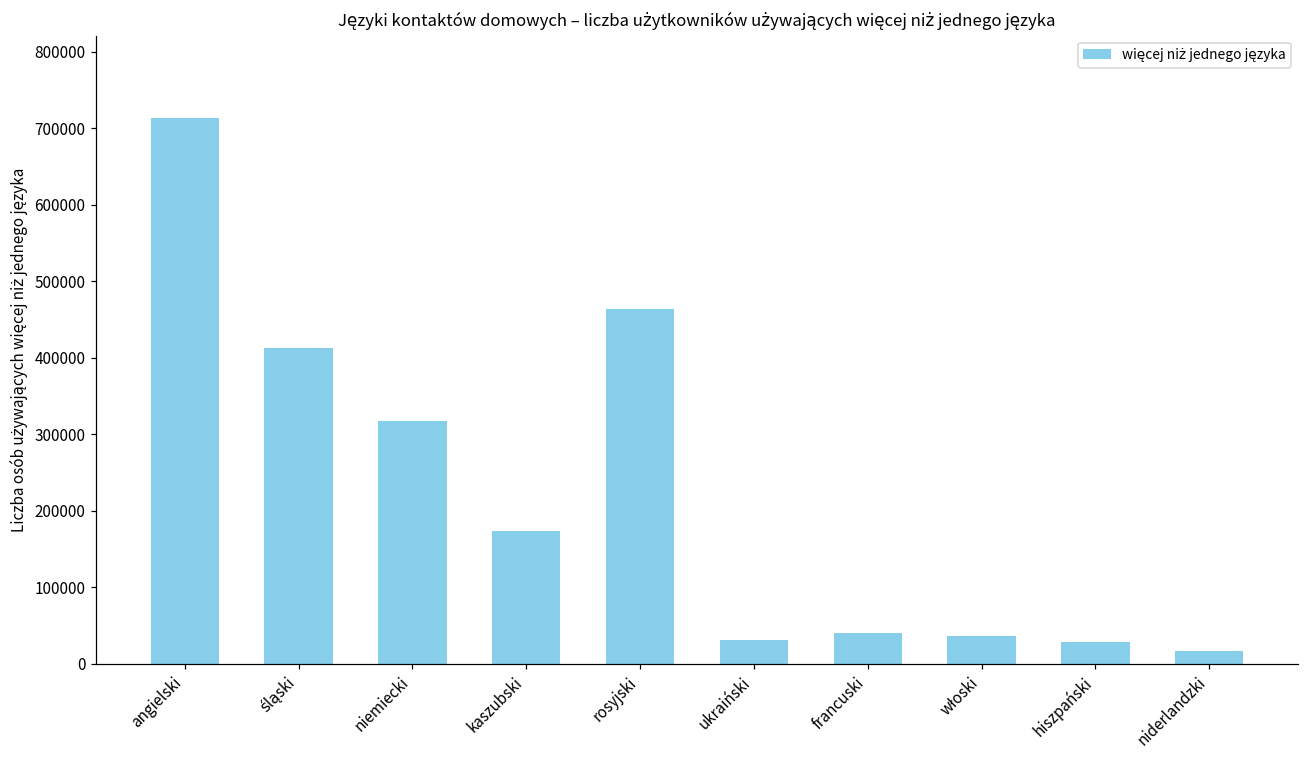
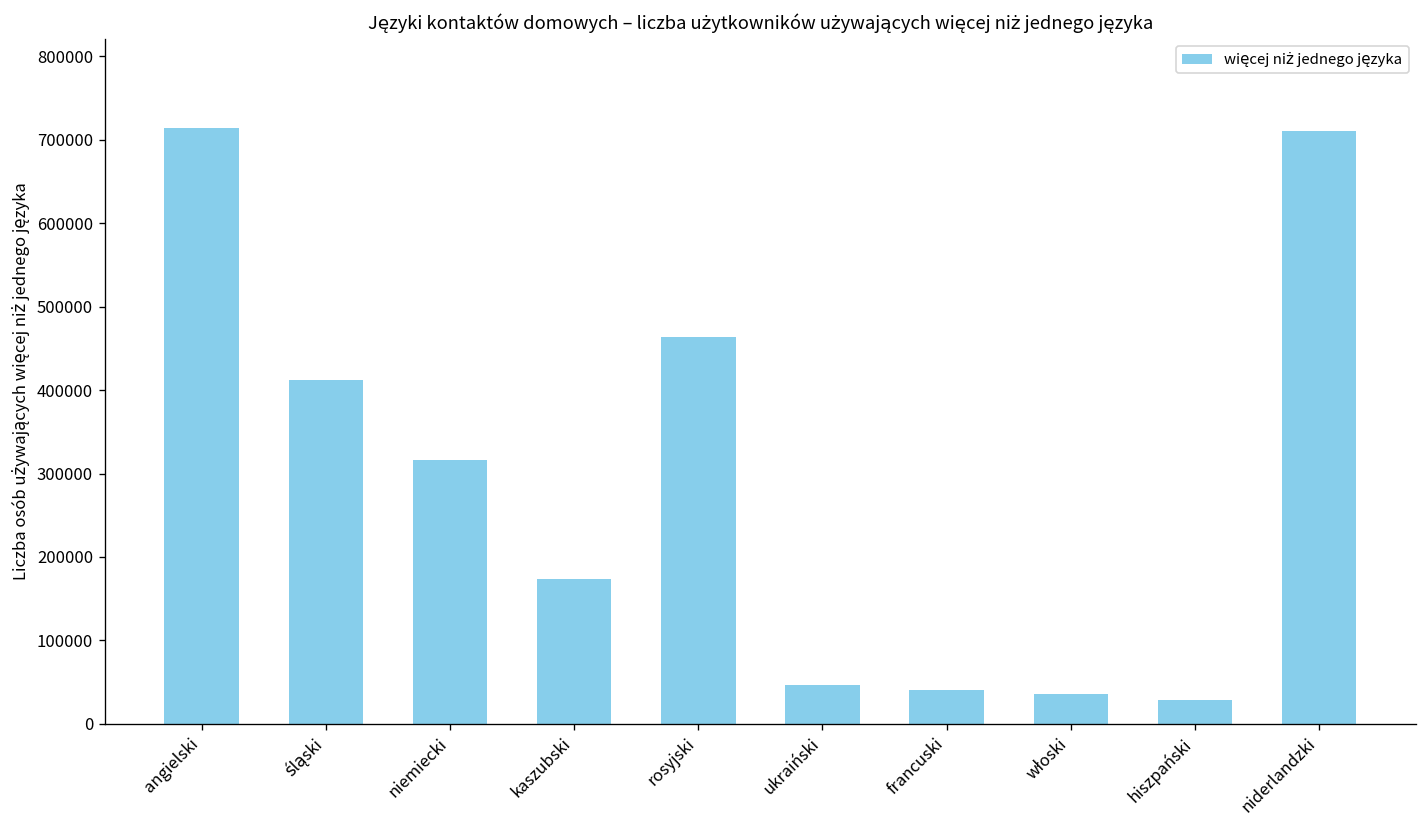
  {
    "angielski": 710000,
    "śląski": 410000,
    "niemiecki": 320000,
    "kaszubski": 170000,
    "rosyjski": 460000,
-   "ukraiński": 30000,
+   "ukraiński": 50000,
    "francuski": 40000,
    "włoski": 40000,
    "hiszpański": 30000,
-   "niderlandzki": 20000
+   "niderlandzki": 710000
  }
